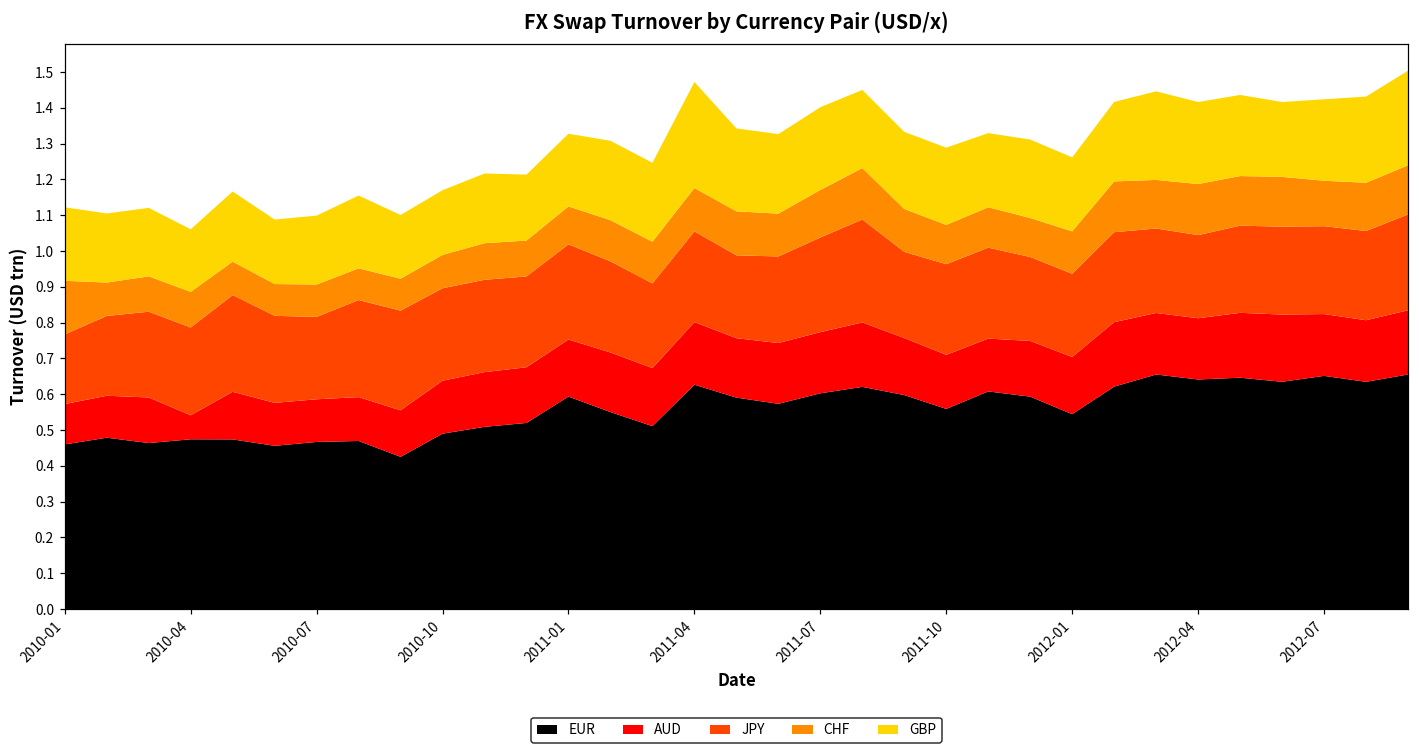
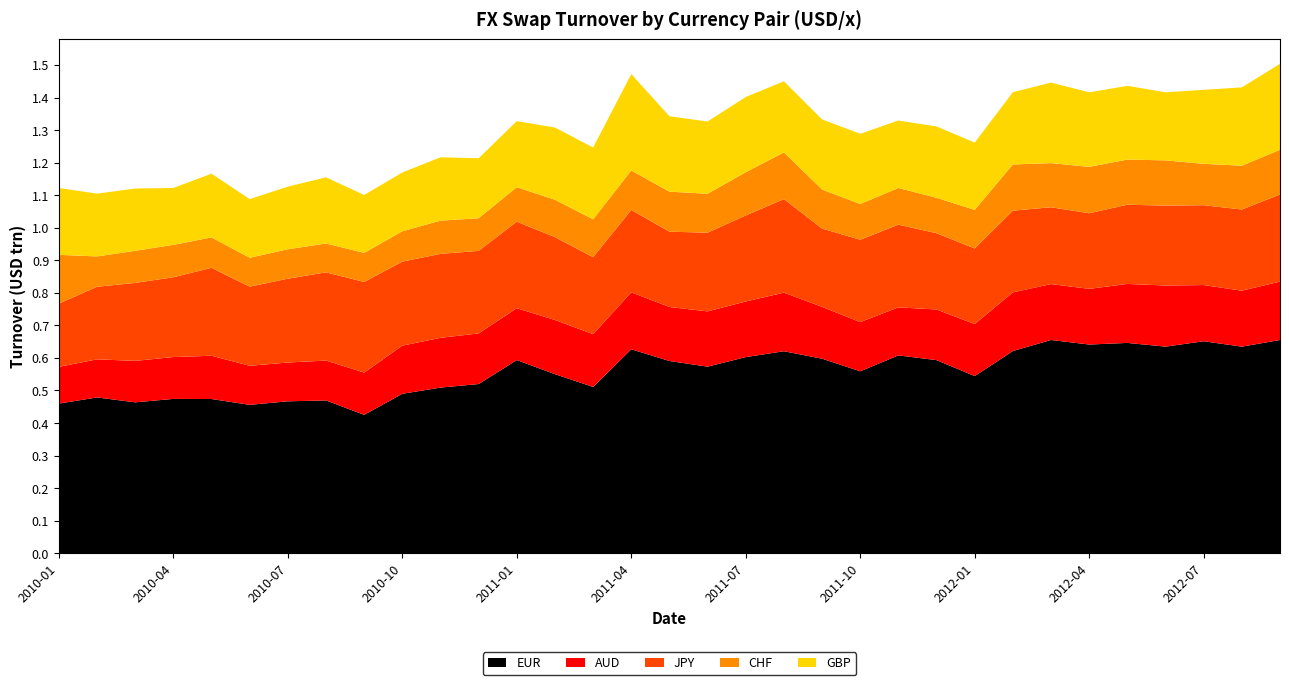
  {
    "AUD": {
-     "2010-04": 0.07
+     "2010-04": 0.13
    },
    "JPY": {
-     "2010-07": 0.23
+     "2010-07": 0.26
    },
    "GBP": {
      "2010-01": 0.21,
      "2010-04": 0.17,
      "2010-07": 0.19,
      "2010-10": 0.18,
      "2011-01": 0.20,
      "2011-04": 0.30,
      "2011-07": 0.23,
      "2011-10": 0.22,
      "2012-01": 0.21,
      "2012-04": 0.23,
      "2012-07": 0.23
    }
  }
